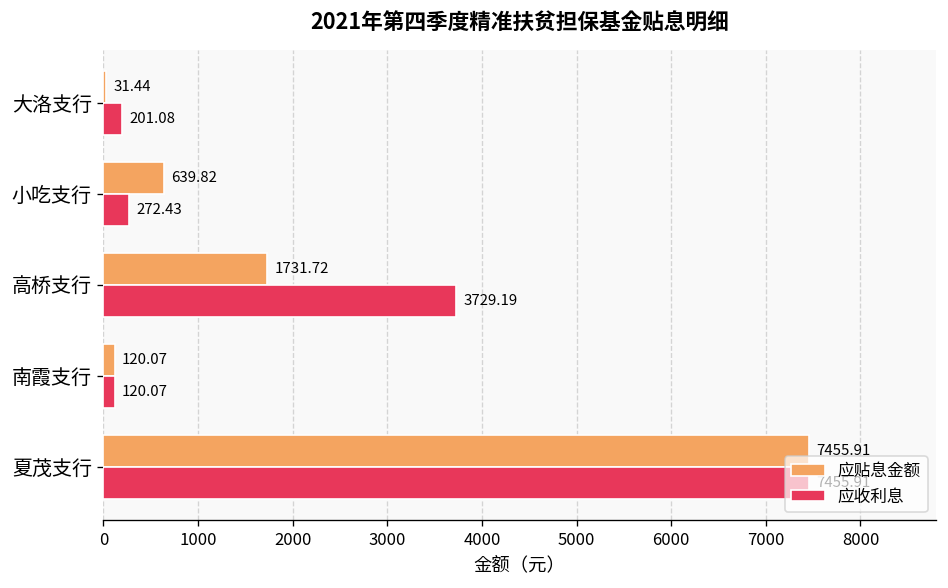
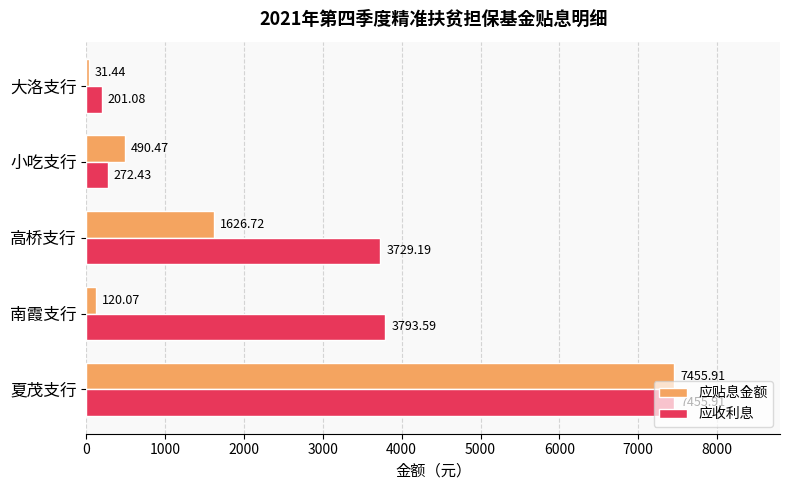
  {
    "应贴息金额": {
      "大洛支行": 31.44,
-     "小吃支行": 639.82,
-     "高桥支行": 1731.72,
+     "小吃支行": 490.47,
+     "高桥支行": 1626.72,
      "南霞支行": 120.07
    },
    "应收利息": {
      "大洛支行": 201.08,
      "小吃支行": 272.43,
      "高桥支行": 3729.19,
-     "南霞支行": 120.07
+     "南霞支行": 3793.59
    }
  }
